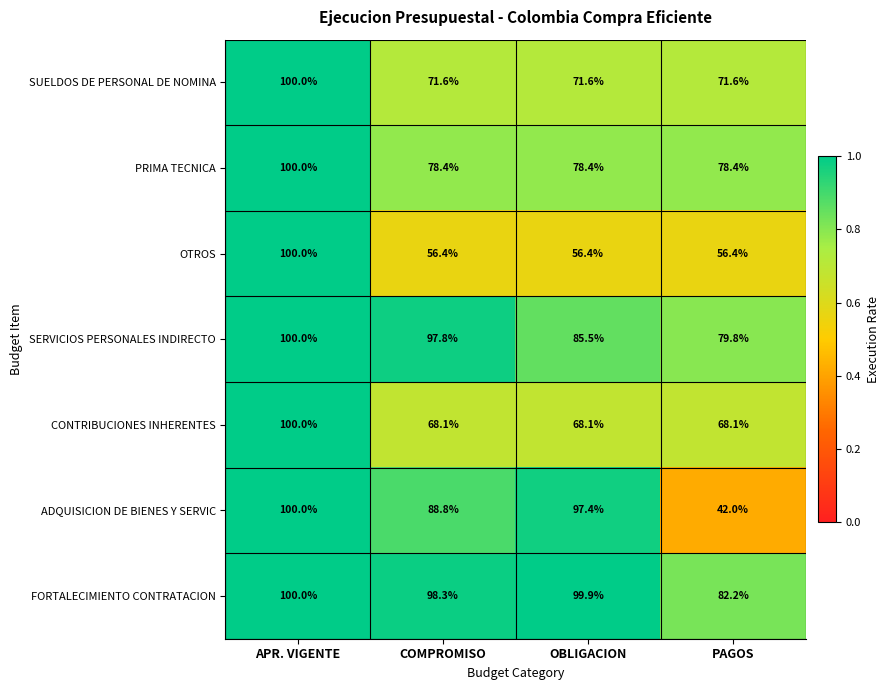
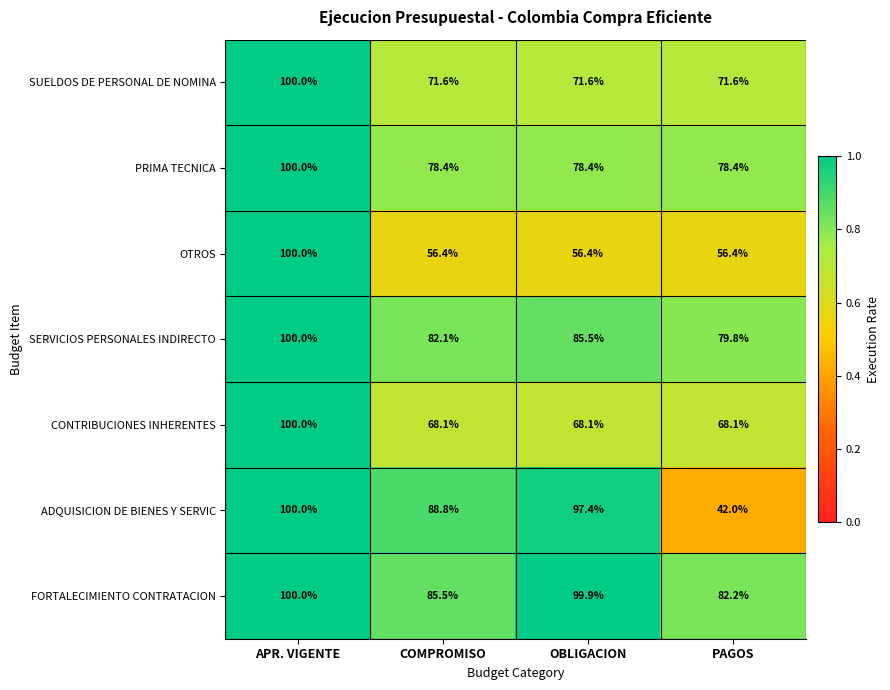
  {
    "SUELDOS DE PERSONAL DE NOMINA": {
      "APR. VIGENTE": "100.0%",
      "COMPROMISO": "71.6%",
      "OBLIGACION": "71.6%",
      "PAGOS": "71.6%"
    },
    "PRIMA TECNICA": {
      "APR. VIGENTE": "100.0%",
      "COMPROMISO": "78.4%",
      "OBLIGACION": "78.4%",
      "PAGOS": "78.4%"
    },
    "OTROS": {
      "APR. VIGENTE": "100.0%",
      "COMPROMISO": "56.4%",
      "OBLIGACION": "56.4%",
      "PAGOS": "56.4%"
    },
    "SERVICIOS PERSONALES INDIRECTO": {
      "APR. VIGENTE": "100.0%",
-     "COMPROMISO": "97.8%",
+     "COMPROMISO": "82.1%",
      "OBLIGACION": "85.5%",
      "PAGOS": "79.8%"
    },
    "CONTRIBUCIONES INHERENTES": {
      "APR. VIGENTE": "100.0%",
      "COMPROMISO": "68.1%",
      "OBLIGACION": "68.1%",
      "PAGOS": "68.1%"
    },
    "ADQUISICION DE BIENES Y SERVIC": {
      "APR. VIGENTE": "100.0%",
      "COMPROMISO": "88.8%",
      "OBLIGACION": "97.4%",
      "PAGOS": "42.0%"
    },
    "FORTALECIMIENTO CONTRATACION": {
      "APR. VIGENTE": "100.0%",
-     "COMPROMISO": "98.3%",
+     "COMPROMISO": "85.5%",
      "OBLIGACION": "99.9%",
      "PAGOS": "82.2%"
    }
  }
